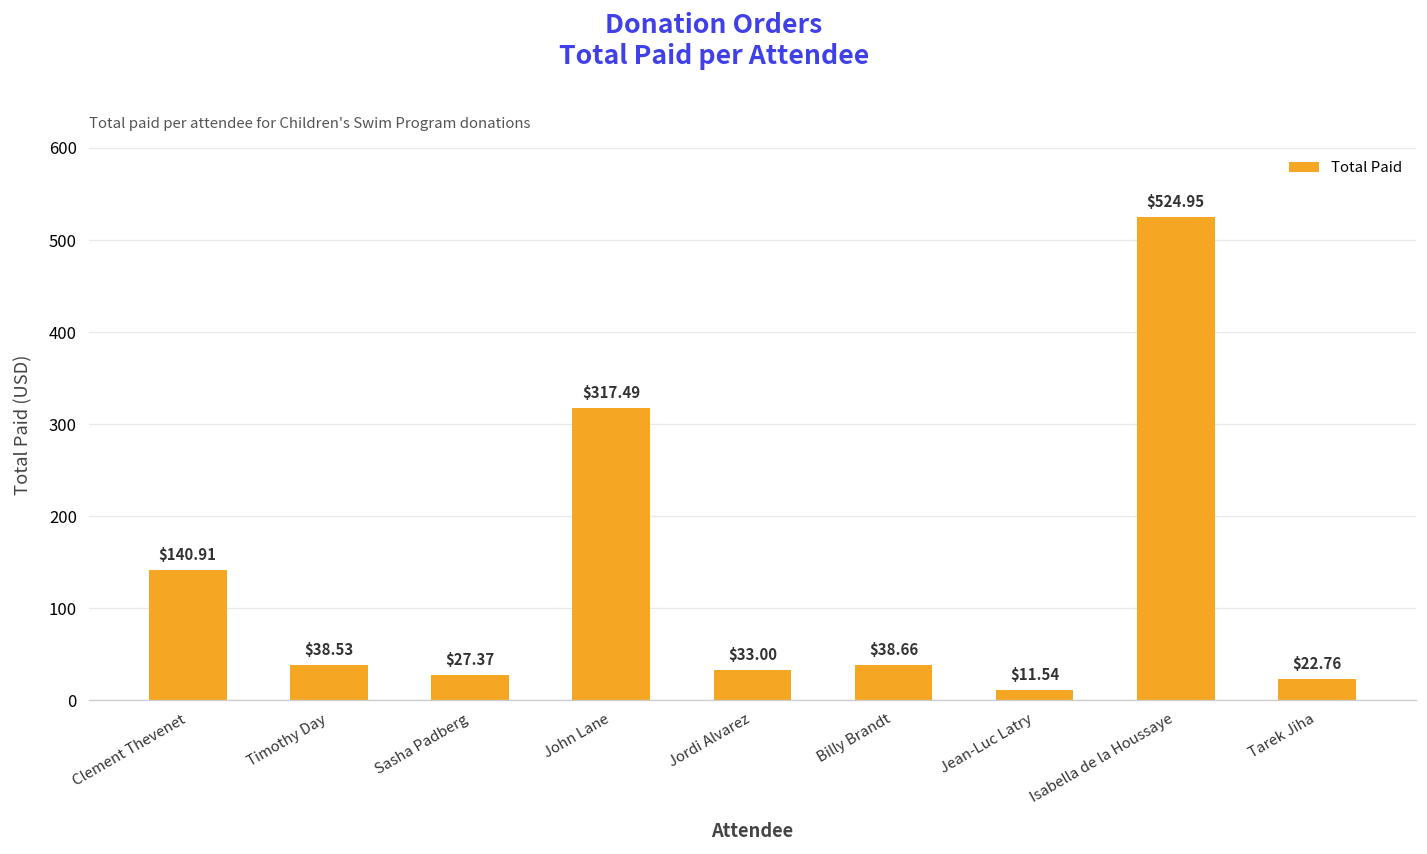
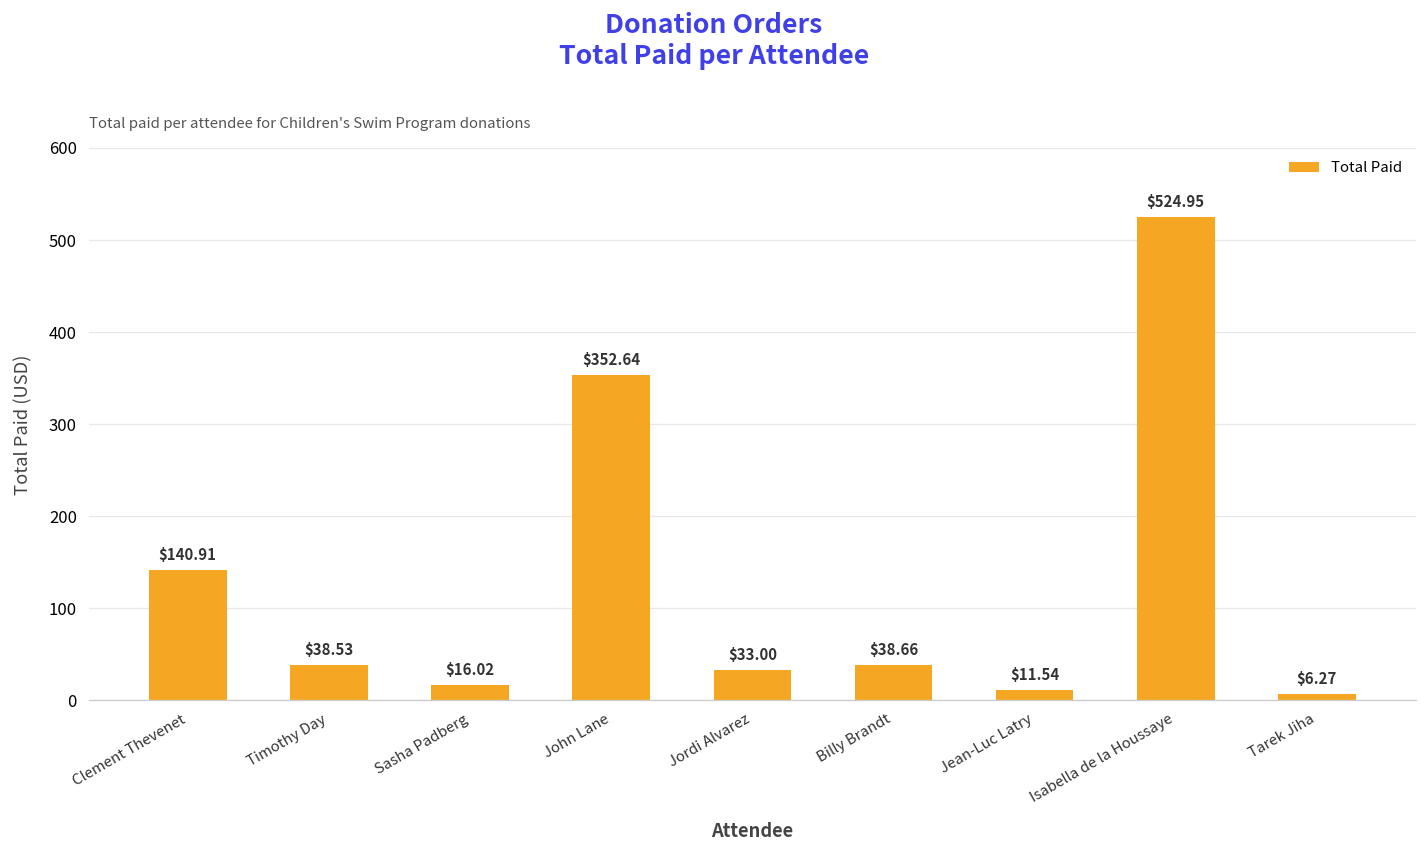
  {
    "Clement Thevenet": "$140.91",
    "Timothy Day": "$38.53",
-   "Sasha Padberg": "$27.37",
-   "John Lane": "$317.49",
+   "Sasha Padberg": "$16.02",
+   "John Lane": "$352.64",
    "Jordi Alvarez": "$33.00",
    "Billy Brandt": "$38.66",
    "Jean-Luc Latry": "$11.54",
    "Isabella de la Houssaye": "$524.95",
-   "Tarek Jiha": "$22.76"
+   "Tarek Jiha": "$6.27"
  }
